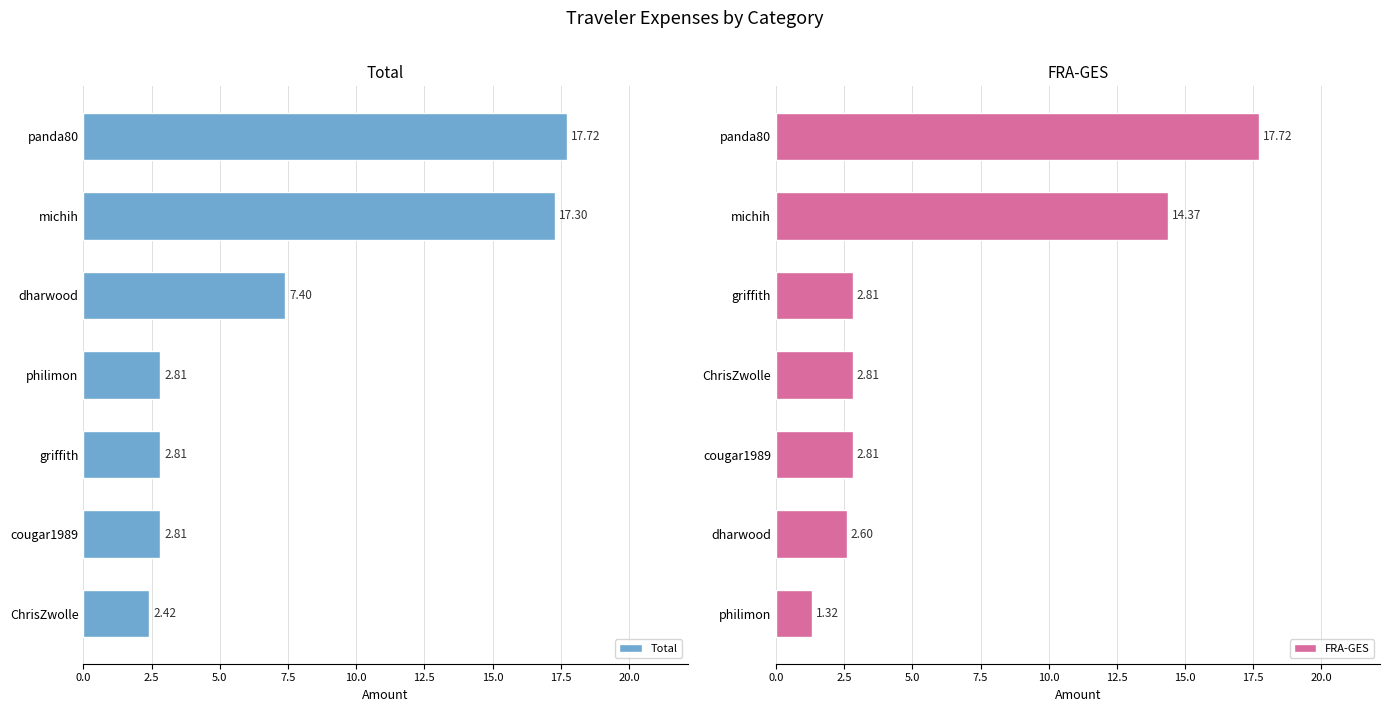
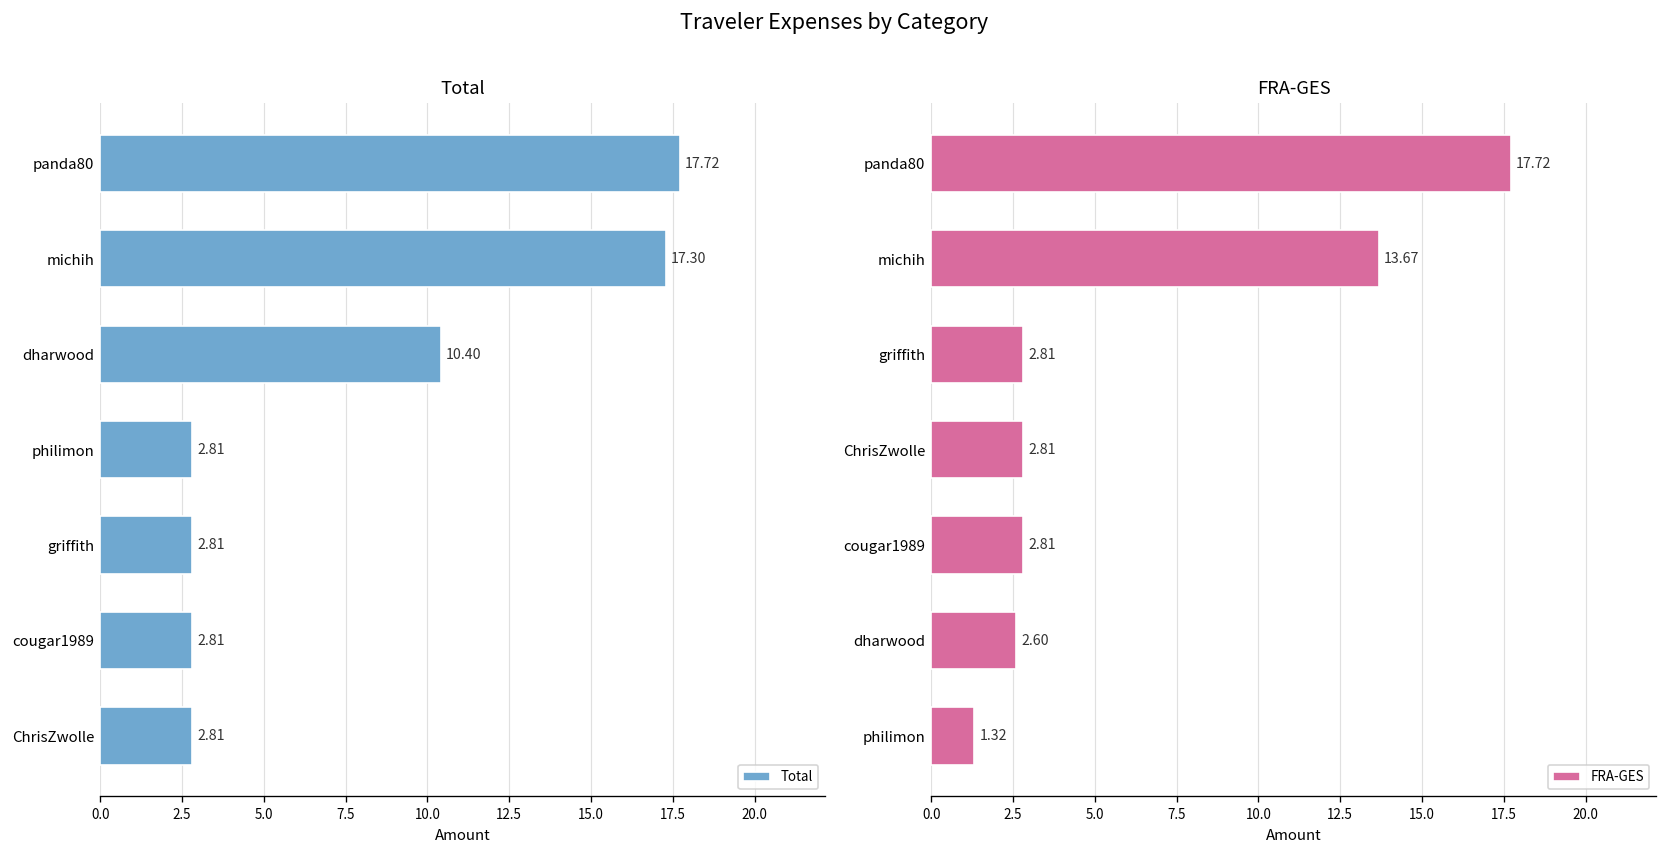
  {
    "Total": {
      "panda80": 17.72,
      "michih": 17.30,
-     "dharwood": 7.40,
+     "dharwood": 10.40,
      "philimon": 2.81,
      "griffith": 2.81,
      "cougar1989": 2.81,
-     "ChrisZwolle": 2.42
+     "ChrisZwolle": 2.81
    },
    "FRA-GES": {
      "panda80": 17.72,
-     "michih": 14.37,
+     "michih": 13.67,
      "griffith": 2.81,
      "ChrisZwolle": 2.81,
      "cougar1989": 2.81,
      "dharwood": 2.60,
      "philimon": 1.32
    }
  }
